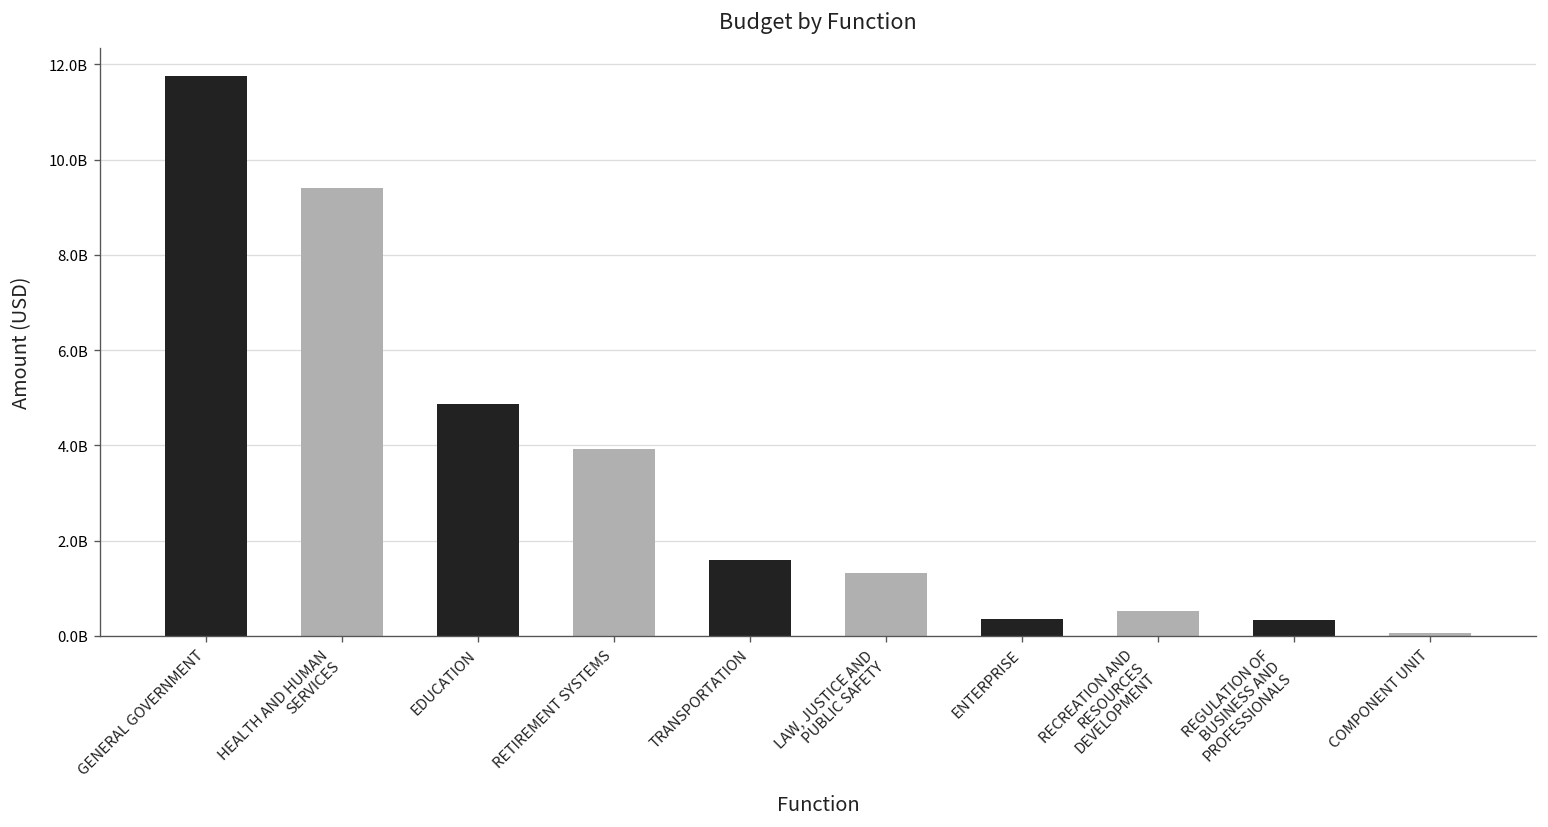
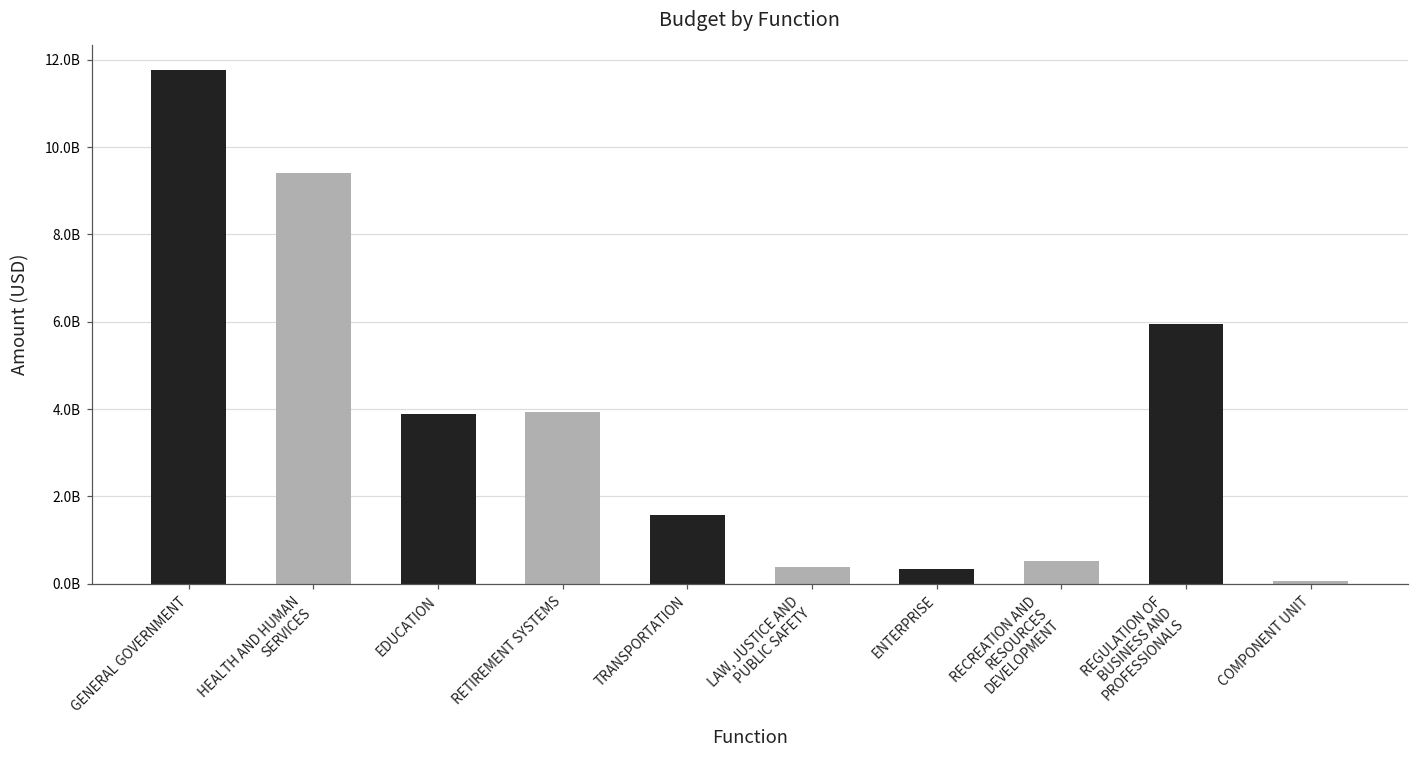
  {
    "GENERAL GOVERNMENT": 11800000000,
    "HEALTH AND HUMAN SERVICES": 9400000000,
-   "EDUCATION": 4900000000,
+   "EDUCATION": 3900000000,
    "RETIREMENT SYSTEMS": 3900000000,
    "TRANSPORTATION": 1600000000,
-   "LAW, JUSTICE AND PUBLIC SAFETY": 1300000000,
+   "LAW, JUSTICE AND PUBLIC SAFETY": 400000000,
    "ENTERPRISE": 300000000,
    "RECREATION AND RESOURCES DEVELOPMENT": 500000000,
-   "REGULATION OF BUSINESS AND PROFESSIONALS": 300000000
+   "REGULATION OF BUSINESS AND PROFESSIONALS": 5900000000
  }
